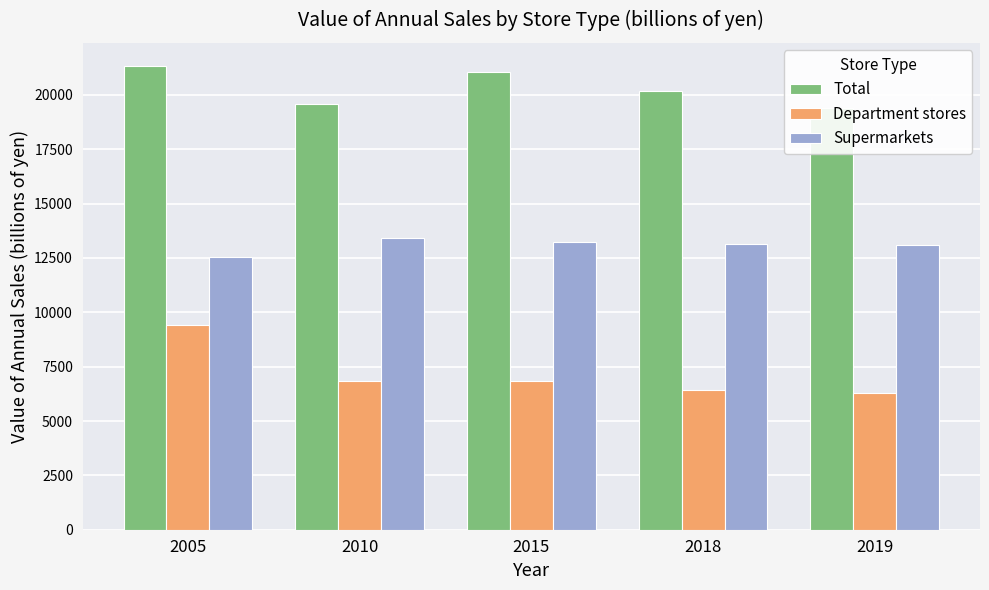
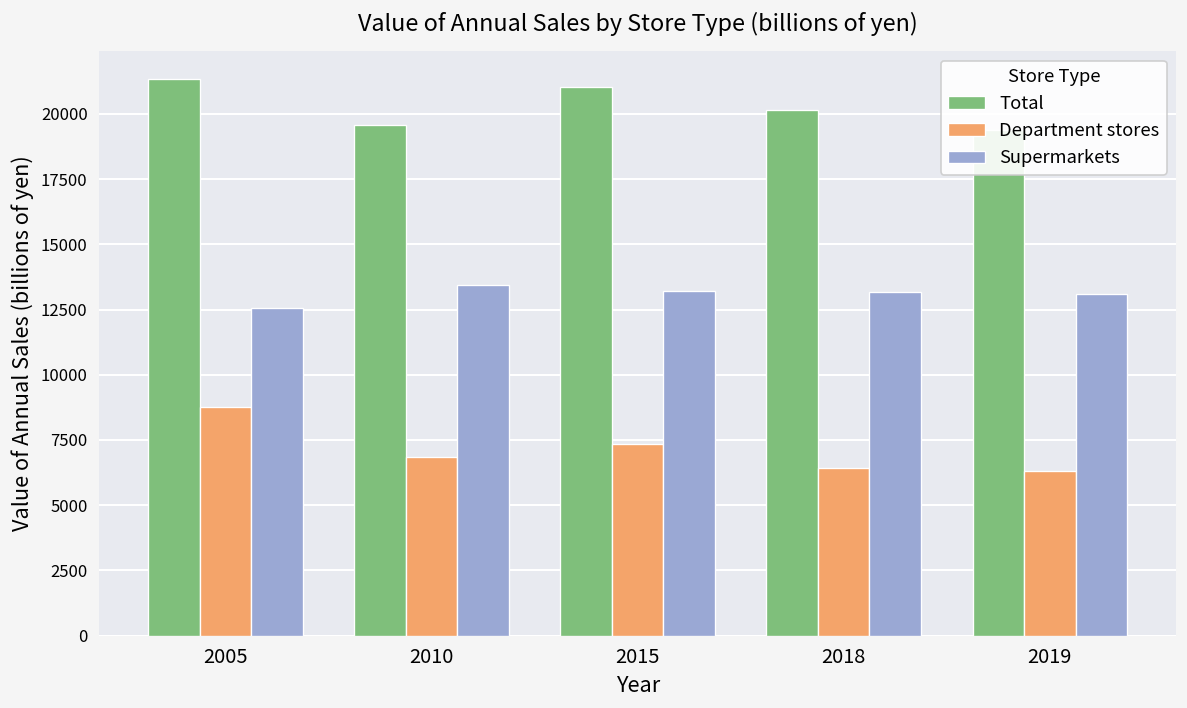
  {
    "Total": {
      "2005": 21300,
      "2010": 19600,
      "2015": 21000,
      "2018": 20200
    },
    "Department stores": {
-     "2005": 9400,
+     "2005": 8800,
      "2010": 6800,
-     "2015": 6800,
+     "2015": 7400,
      "2018": 6400,
      "2019": 6300
    },
    "Supermarkets": {
      "2005": 12600,
      "2010": 13400,
      "2015": 13200,
      "2018": 13200,
      "2019": 13100
    }
  }
